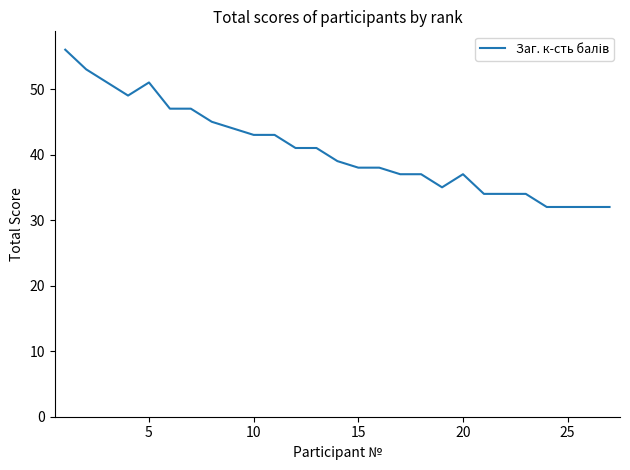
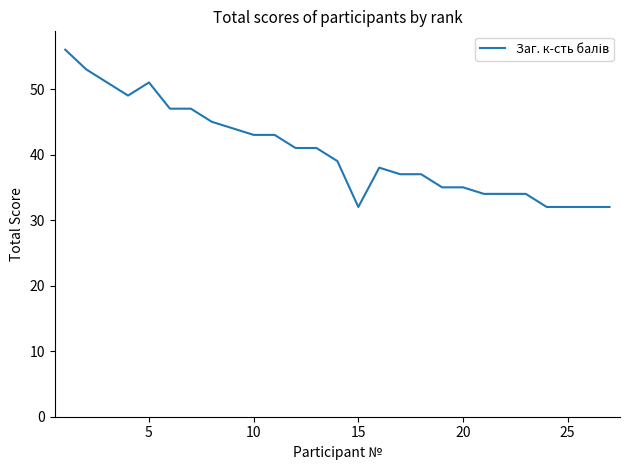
  {
    "5": 51,
    "10": 43,
-   "15": 38,
-   "20": 37,
+   "15": 32,
+   "20": 35,
    "25": 32
  }
